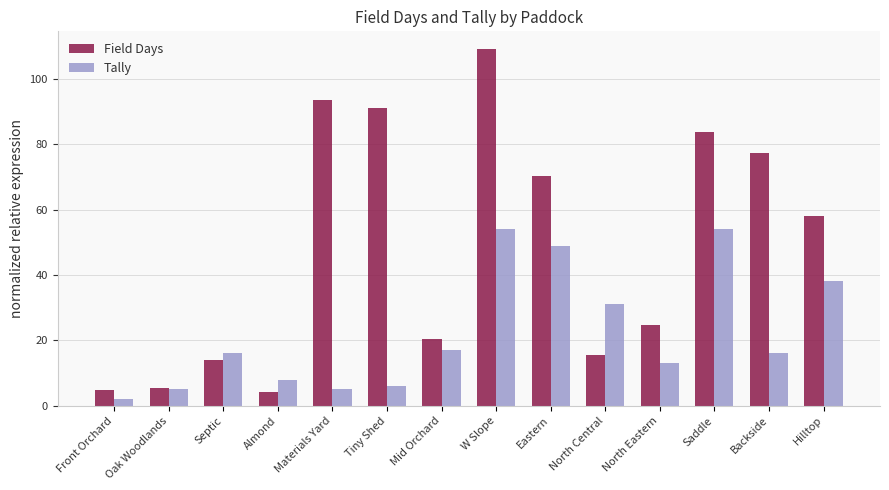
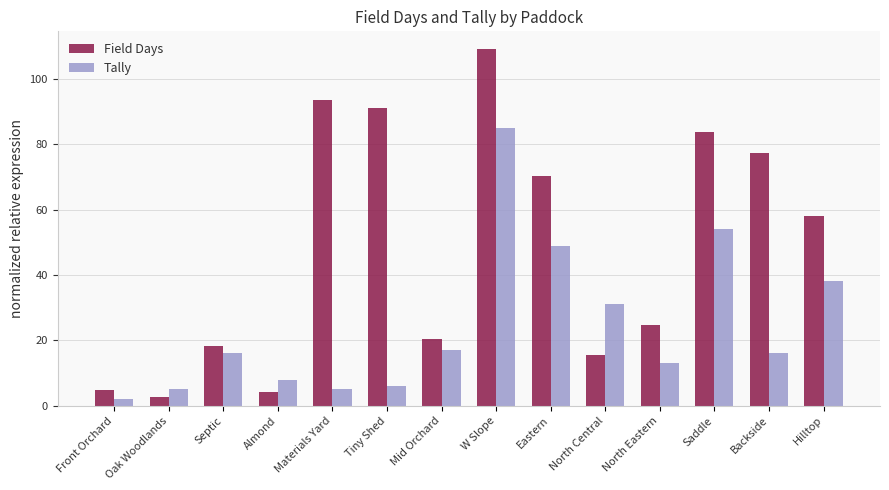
  {
    "Field Days": {
      "Front Orchard": 5,
-     "Oak Woodlands": 5,
-     "Septic": 14,
+     "Oak Woodlands": 3,
+     "Septic": 18,
      "Almond": 4,
      "Materials Yard": 94,
      "Tiny Shed": 91,
      "Mid Orchard": 20,
      "W Slope": 109,
      "Eastern": 70,
      "North Central": 15,
      "North Eastern": 25,
      "Saddle": 84,
      "Backside": 77,
      "Hilltop": 58
    },
    "Tally": {
      "Front Orchard": 2,
      "Oak Woodlands": 5,
      "Septic": 16,
      "Almond": 8,
      "Materials Yard": 5,
      "Tiny Shed": 6,
      "Mid Orchard": 17,
-     "W Slope": 54,
+     "W Slope": 85,
      "Eastern": 49,
      "North Central": 31,
      "North Eastern": 13,
      "Saddle": 54,
      "Backside": 16,
      "Hilltop": 38
    }
  }
